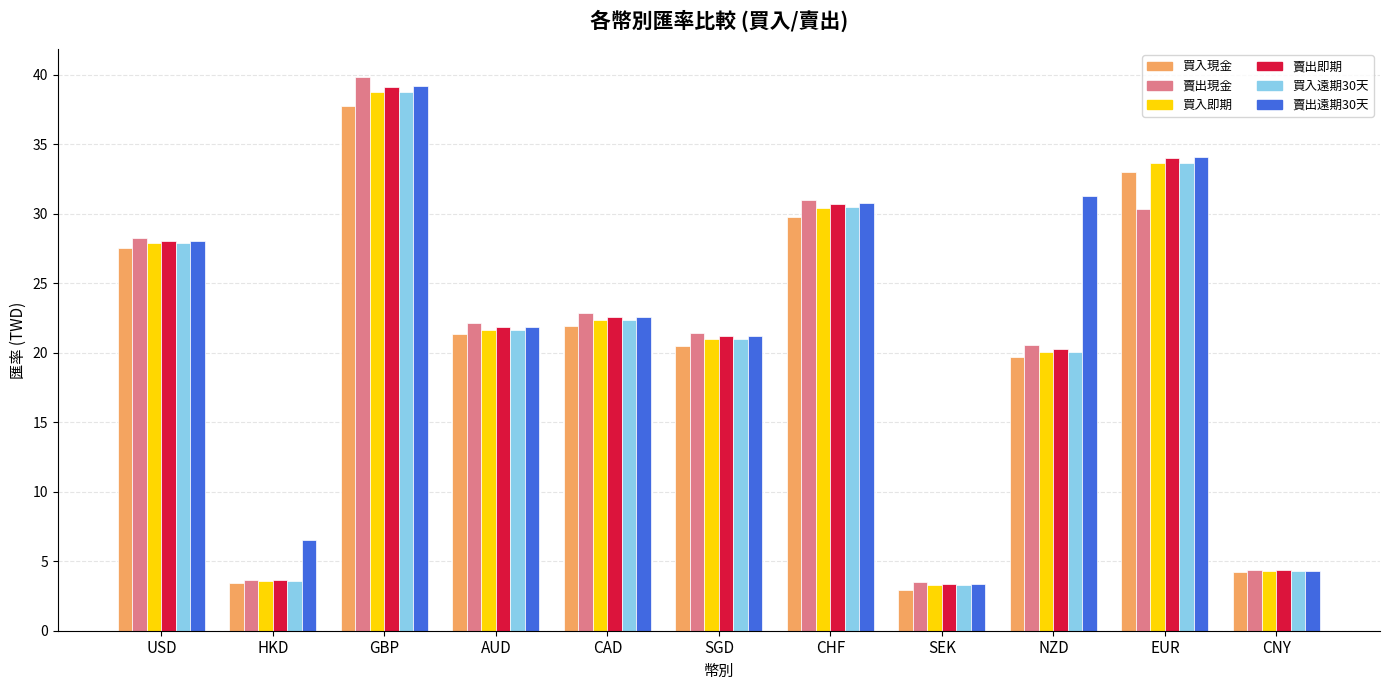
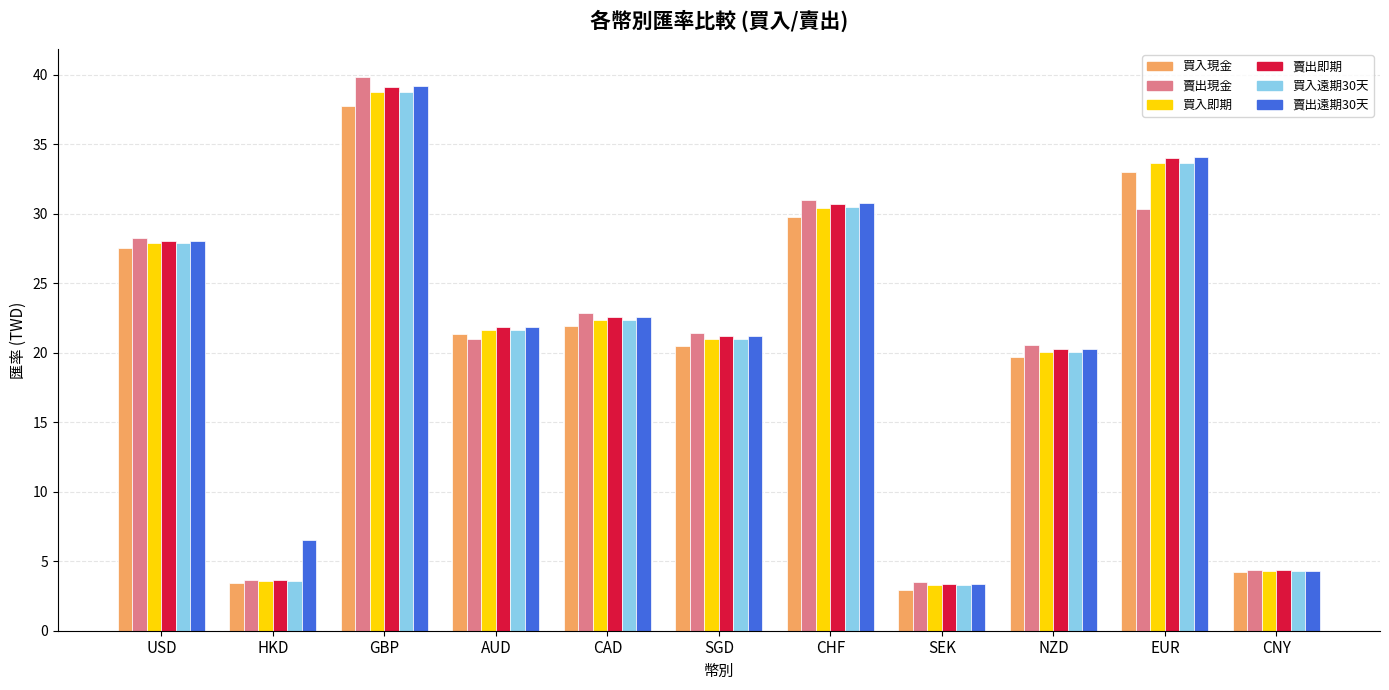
  {
    "買入現金": {
      "USD": 27.6,
      "HKD": 3.4,
      "GBP": 37.7,
      "AUD": 21.4,
      "CAD": 21.9,
      "SGD": 20.5,
      "CHF": 29.8,
      "SEK": 3.0,
      "NZD": 19.7,
      "EUR": 33.0,
      "CNY": 4.2
    },
    "賣出現金": {
      "USD": 28.2,
      "HKD": 3.6,
      "GBP": 39.9,
-     "AUD": 22.1,
+     "AUD": 21.0,
      "CAD": 22.9,
      "SGD": 21.4,
      "CHF": 31.0,
      "SEK": 3.5,
      "NZD": 20.5,
      "EUR": 30.3,
      "CNY": 4.4
    },
    "買入即期": {
      "USD": 27.9,
      "HKD": 3.6,
      "GBP": 38.7,
      "AUD": 21.6,
      "CAD": 22.3,
      "SGD": 21.0,
      "CHF": 30.4,
      "SEK": 3.3,
      "NZD": 20.1,
      "EUR": 33.6,
      "CNY": 4.3
    },
    "賣出即期": {
      "USD": 28.0,
      "HKD": 3.6,
      "GBP": 39.1,
      "AUD": 21.8,
      "CAD": 22.5,
      "SGD": 21.2,
      "CHF": 30.7,
      "SEK": 3.4,
      "NZD": 20.3,
      "EUR": 34.0,
      "CNY": 4.3
    },
    "買入遠期30天": {
      "USD": 27.9,
      "HKD": 3.6,
      "GBP": 38.7,
      "AUD": 21.6,
      "CAD": 22.3,
      "SGD": 21.0,
      "CHF": 30.4,
      "SEK": 3.3,
      "NZD": 20.1,
      "EUR": 33.6,
      "CNY": 4.3
    },
    "賣出遠期30天": {
      "USD": 28.0,
      "HKD": 6.6,
      "GBP": 39.2,
      "AUD": 21.8,
      "CAD": 22.5,
      "SGD": 21.2,
      "CHF": 30.7,
      "SEK": 3.4,
-     "NZD": 31.3,
+     "NZD": 20.3,
      "EUR": 34.1,
      "CNY": 4.3
    }
  }
